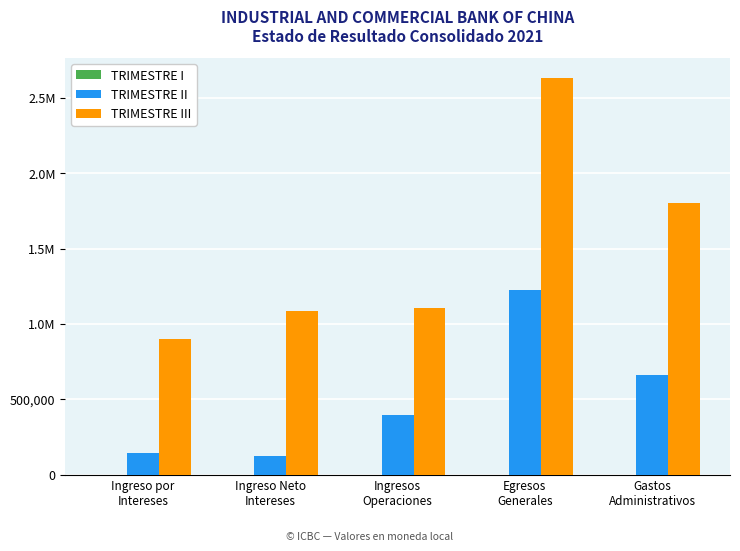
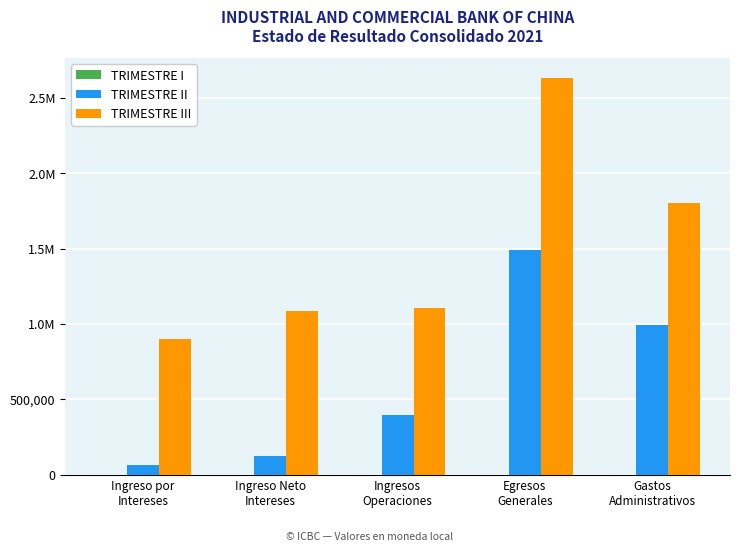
  {
    "TRIMESTRE I": {
      "Ingreso por Intereses": "0",
      "Ingreso Neto Intereses": "0",
      "Ingresos Operaciones": "0",
      "Egresos Generales": "0",
      "Gastos Administrativos": "0"
    },
    "TRIMESTRE II": {
-     "Ingreso por Intereses": "150,000",
+     "Ingreso por Intereses": "60,000",
      "Ingreso Neto Intereses": "130,000",
      "Ingresos Operaciones": "400,000",
-     "Egresos Generales": "1,230,000",
-     "Gastos Administrativos": "660,000"
+     "Egresos Generales": "1,490,000",
+     "Gastos Administrativos": "990,000"
    },
    "TRIMESTRE III": {
      "Ingreso por Intereses": "900,000",
      "Ingreso Neto Intereses": "1,090,000",
      "Ingresos Operaciones": "1,100,000",
      "Egresos Generales": "2,630,000",
      "Gastos Administrativos": "1,800,000"
    }
  }
